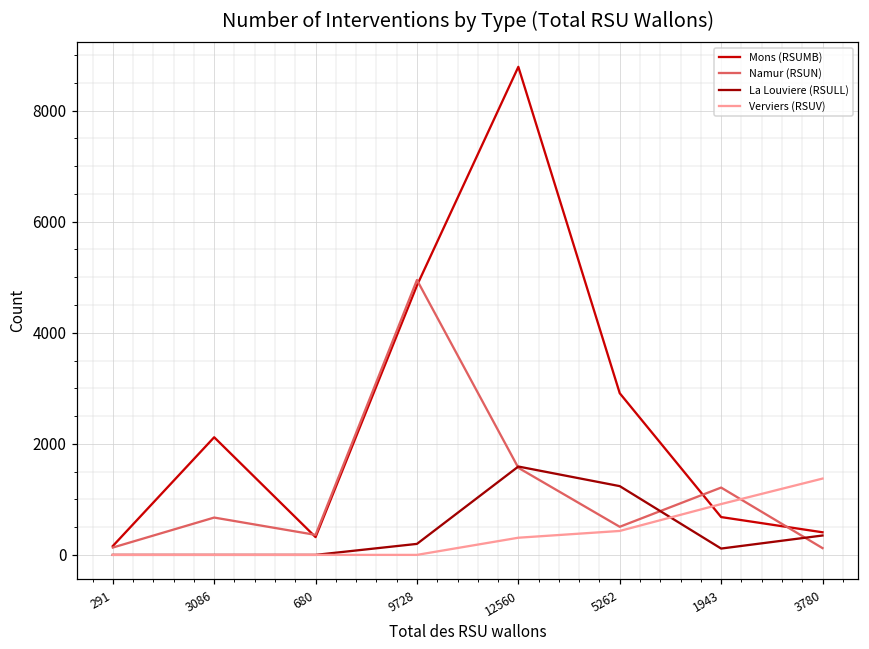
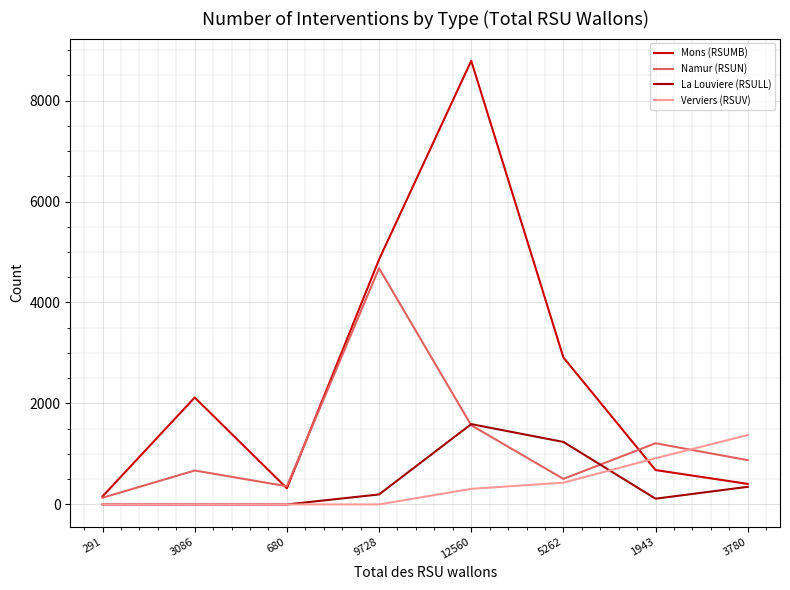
  {
    "Namur (RSUN)": {
      "3086": 700,
-     "9728": 5000,
+     "9728": 4700,
      "5262": 500,
      "1943": 1200,
-     "3780": 100
+     "3780": 900
    },
    "Verviers (RSUV)": {
      "9728": 0,
      "12560": 300,
      "5262": 400,
      "1943": 900,
      "3780": 1400
    }
  }
